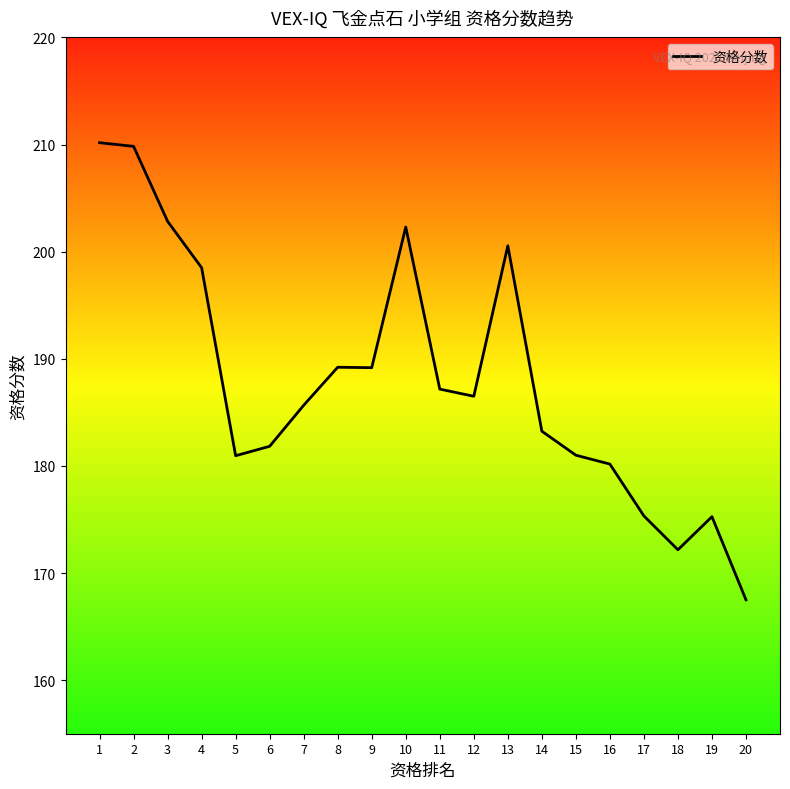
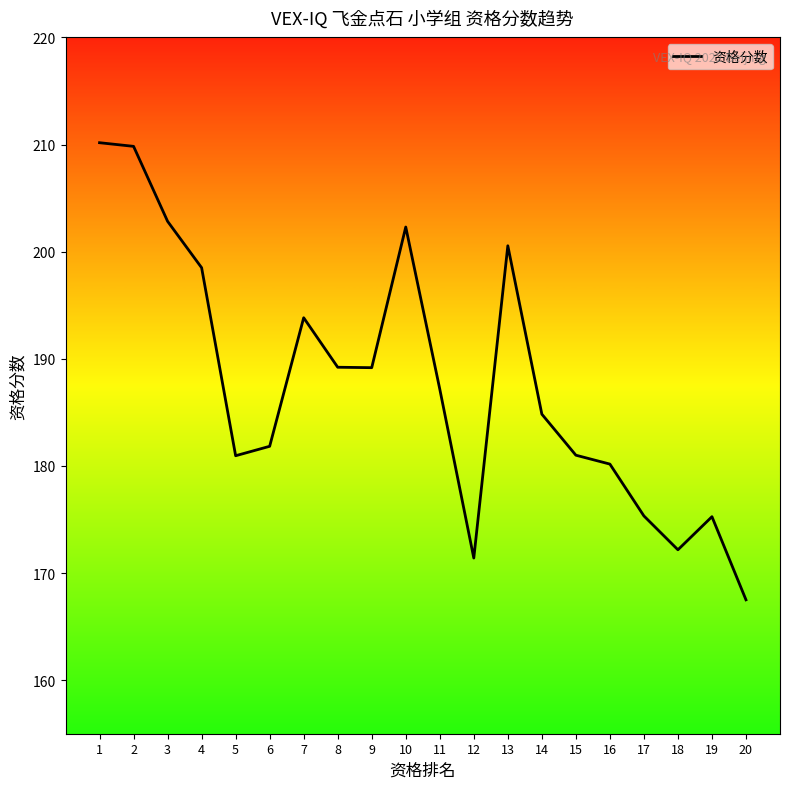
  {
    "1": 210.2,
    "2": 209.8,
    "3": 202.8,
    "4": 198.5,
    "5": 181.0,
    "6": 181.8,
-   "7": 185.7,
+   "7": 193.8,
    "8": 189.2,
    "9": 189.2,
    "10": 202.3,
    "11": 187.2,
-   "12": 186.5,
+   "12": 171.4,
    "13": 200.6,
-   "14": 183.2,
+   "14": 184.8,
    "15": 181.0,
    "16": 180.2,
    "17": 175.3,
    "18": 172.2,
    "19": 175.3,
    "20": 167.5
  }
